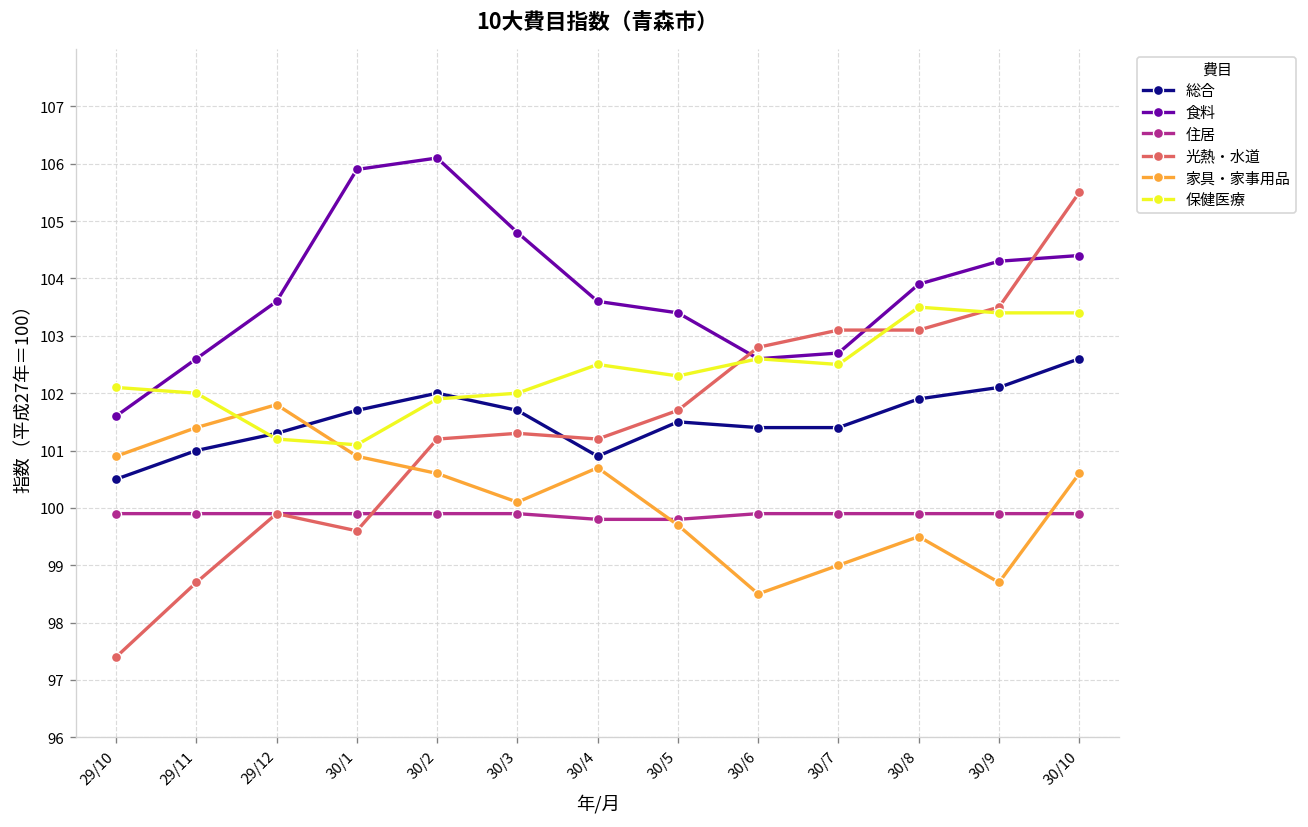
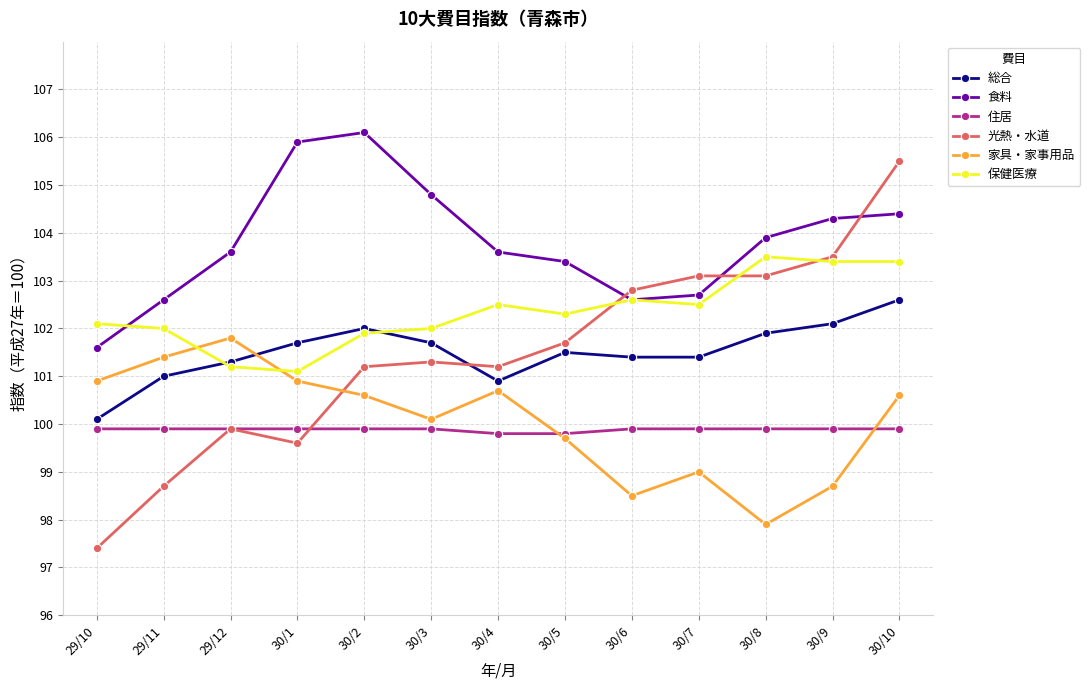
  {
    "総合": {
-     "29/10": 100.5,
+     "29/10": 100.1,
      "29/11": 101.0,
      "29/12": 101.3,
      "30/1": 101.7,
      "30/2": 102.0,
      "30/3": 101.7,
      "30/4": 100.9,
      "30/5": 101.5,
      "30/6": 101.4,
      "30/7": 101.4,
      "30/8": 101.9,
      "30/9": 102.1,
      "30/10": 102.6
    },
    "食料": {
      "29/10": 101.6,
      "29/11": 102.6,
      "29/12": 103.6,
      "30/1": 105.9,
      "30/2": 106.1,
      "30/3": 104.8,
      "30/4": 103.6,
      "30/5": 103.4,
      "30/7": 102.7,
      "30/8": 103.9,
      "30/9": 104.3,
      "30/10": 104.4
    },
    "住居": {
      "29/10": 99.9,
      "29/11": 99.9,
      "30/1": 99.9,
      "30/2": 99.9,
      "30/3": 99.9,
      "30/4": 99.8,
      "30/5": 99.8,
      "30/6": 99.9,
      "30/7": 99.9,
      "30/8": 99.9,
      "30/9": 99.9,
      "30/10": 99.9
    },
    "光熱・水道": {
      "29/10": 97.4,
      "29/11": 98.7,
      "30/1": 99.6,
      "30/2": 101.2,
      "30/3": 101.3,
      "30/4": 101.2,
      "30/5": 101.7,
      "30/6": 102.8,
      "30/7": 103.1,
      "30/8": 103.1,
      "30/9": 103.5,
      "30/10": 105.5
    },
    "家具・家事用品": {
      "29/10": 100.9,
      "29/11": 101.4,
      "29/12": 101.8,
      "30/1": 100.9,
      "30/2": 100.6,
      "30/3": 100.1,
      "30/4": 100.7,
      "30/5": 99.7,
      "30/6": 98.5,
      "30/7": 99.0,
-     "30/8": 99.5,
+     "30/8": 97.9,
      "30/9": 98.7,
      "30/10": 100.6
    },
    "保健医療": {
      "29/10": 102.1,
      "29/11": 102.0,
      "29/12": 101.2,
      "30/1": 101.1,
      "30/2": 101.9,
      "30/3": 102.0,
      "30/4": 102.5,
      "30/5": 102.3,
      "30/7": 102.5,
      "30/8": 103.5,
      "30/9": 103.4,
      "30/10": 103.4
    }
  }
